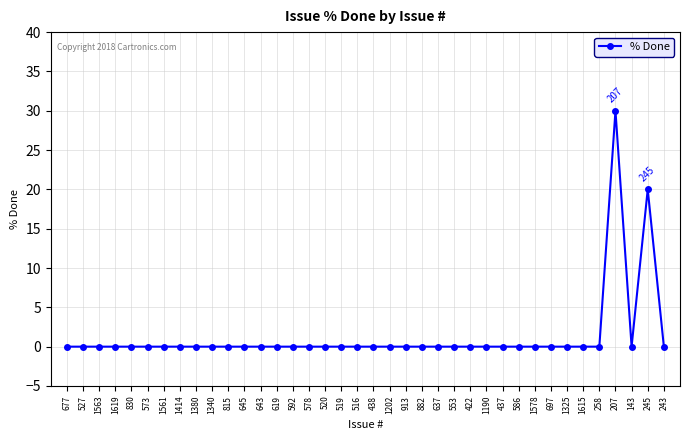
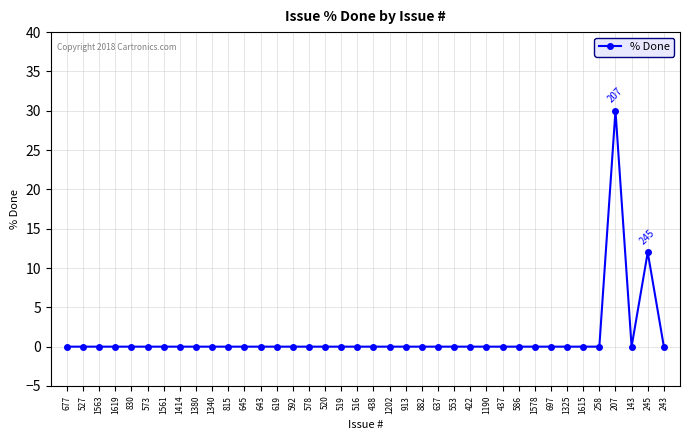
  {
    "677": 0,
    "527": 0,
    "1563": 0,
    "1619": 0,
    "830": 0,
    "573": 0,
    "1561": 0,
    "1414": 0,
    "1380": 0,
    "1340": 0,
    "815": 0,
    "645": 0,
    "643": 0,
    "619": 0,
    "592": 0,
    "578": 0,
    "520": 0,
    "519": 0,
    "516": 0,
    "438": 0,
    "1202": 0,
    "913": 0,
    "882": 0,
    "637": 0,
    "553": 0,
    "422": 0,
    "1190": 0,
    "437": 0,
    "586": 0,
    "1578": 0,
    "697": 0,
    "1325": 0,
    "1615": 0,
    "258": 0,
    "143": 0,
-   "245": 20,
+   "245": 12,
    "243": 0
  }
